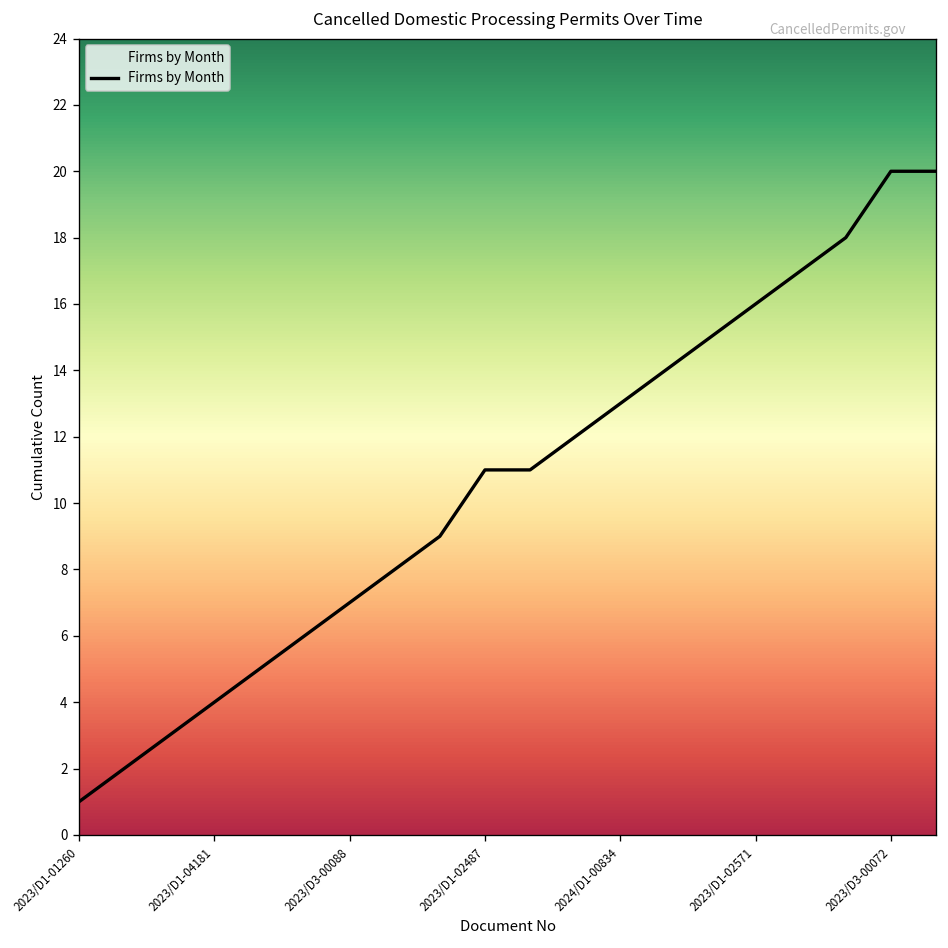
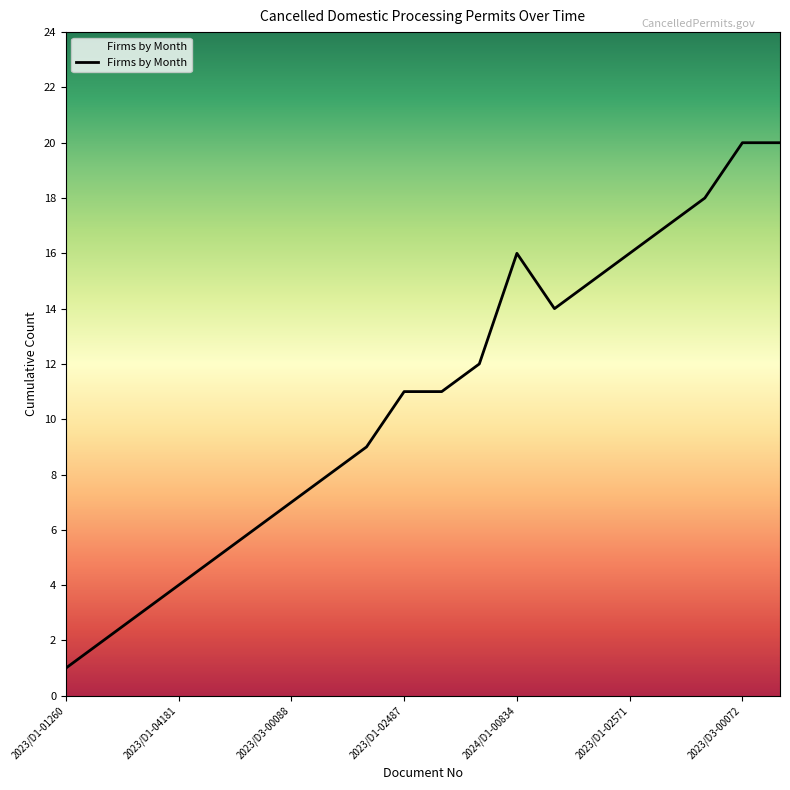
  {
    "2023/D1-01260": 1,
    "2023/D1-04181": 4,
    "2023/D3-00088": 7,
    "2023/D1-02487": 11,
-   "2024/D1-00834": 13,
+   "2024/D1-00834": 16,
    "2023/D1-02571": 16,
    "2023/D3-00072": 20
  }
